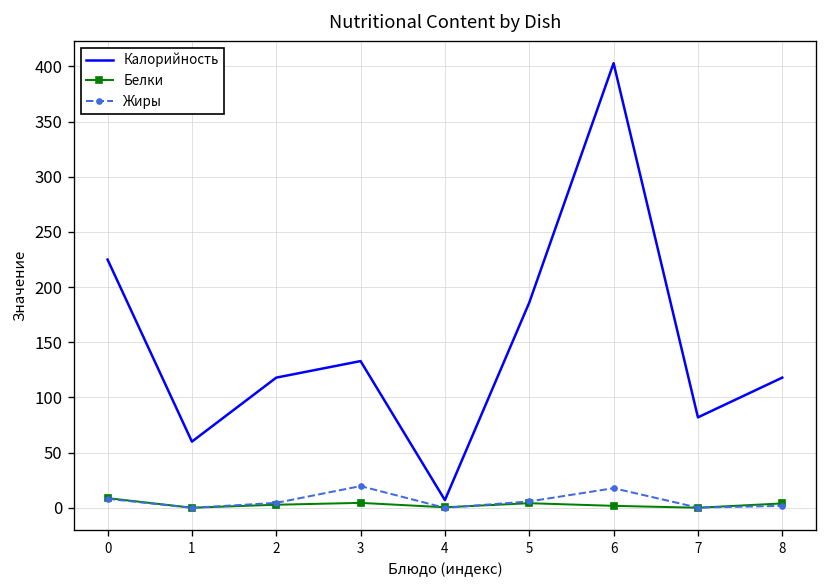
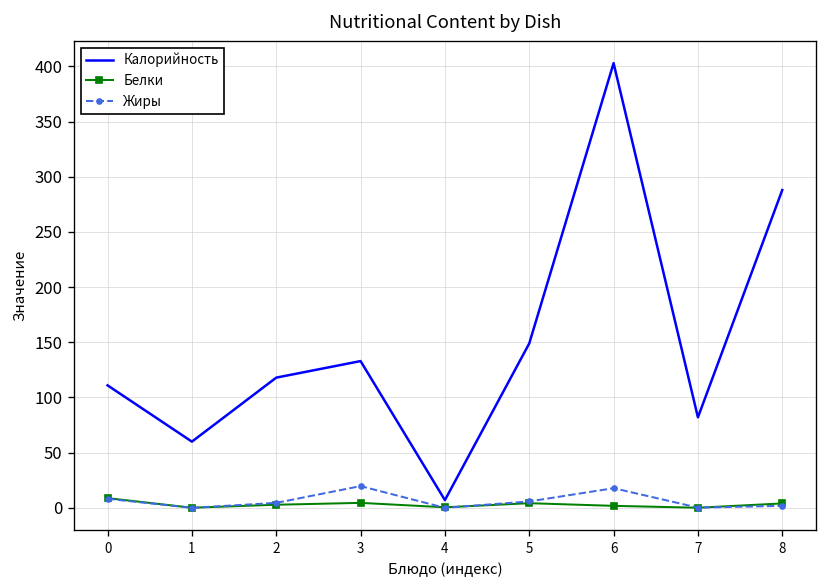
  {
    "Калорийность": {
-     "0": 230,
+     "0": 110,
      "1": 60,
      "2": 120,
      "3": 130,
      "4": 10,
-     "5": 190,
+     "5": 150,
      "6": 400,
      "7": 80,
-     "8": 120
+     "8": 290
    },
    "Белки": {
      "3": 0,
      "6": 0
    },
    "Жиры": {
      "3": 20,
      "6": 20
    }
  }
